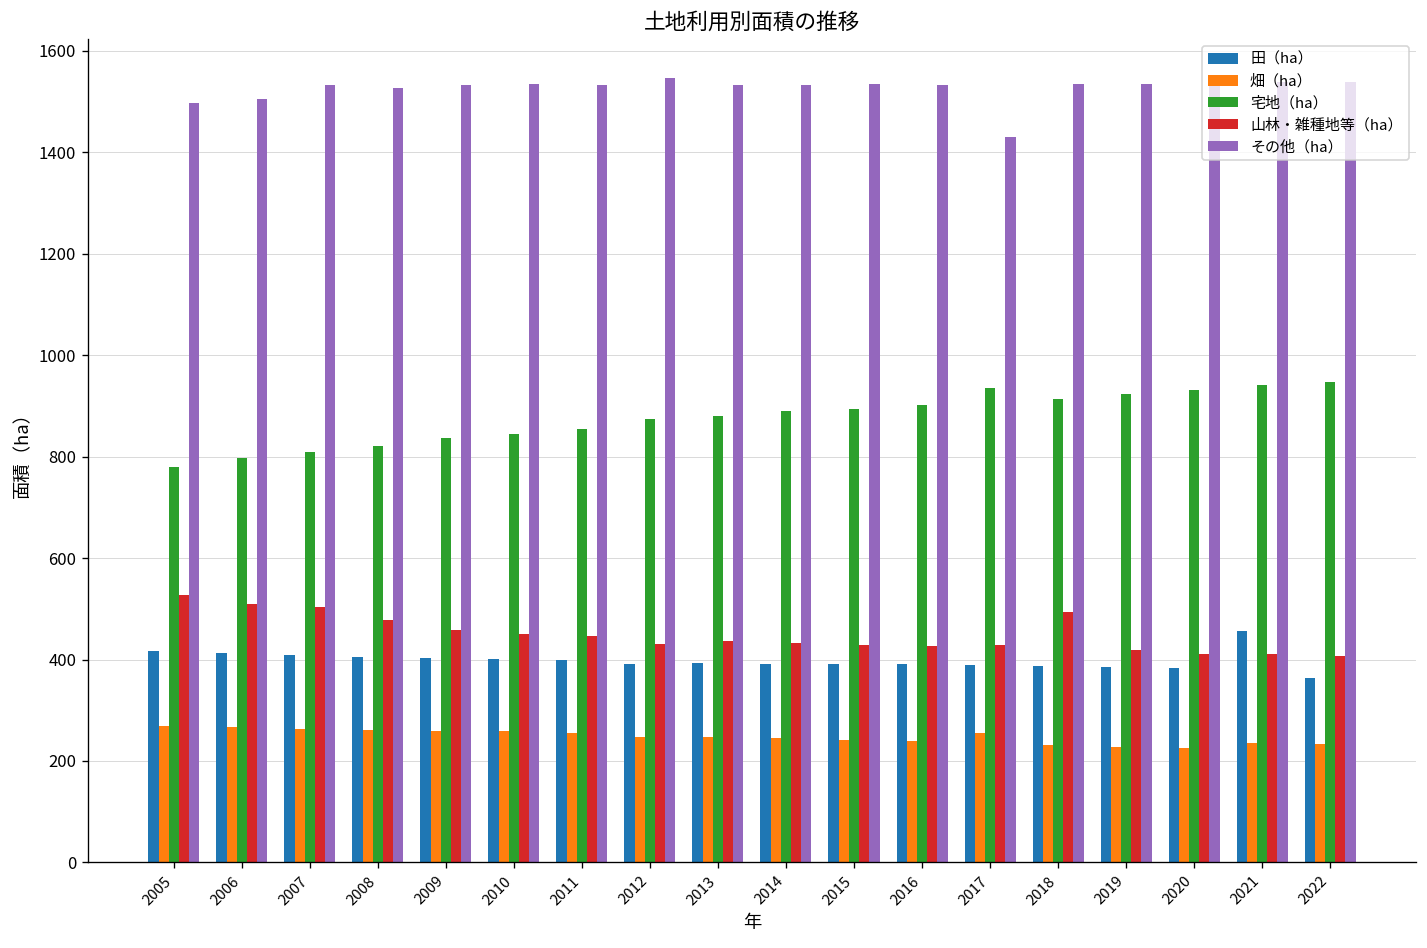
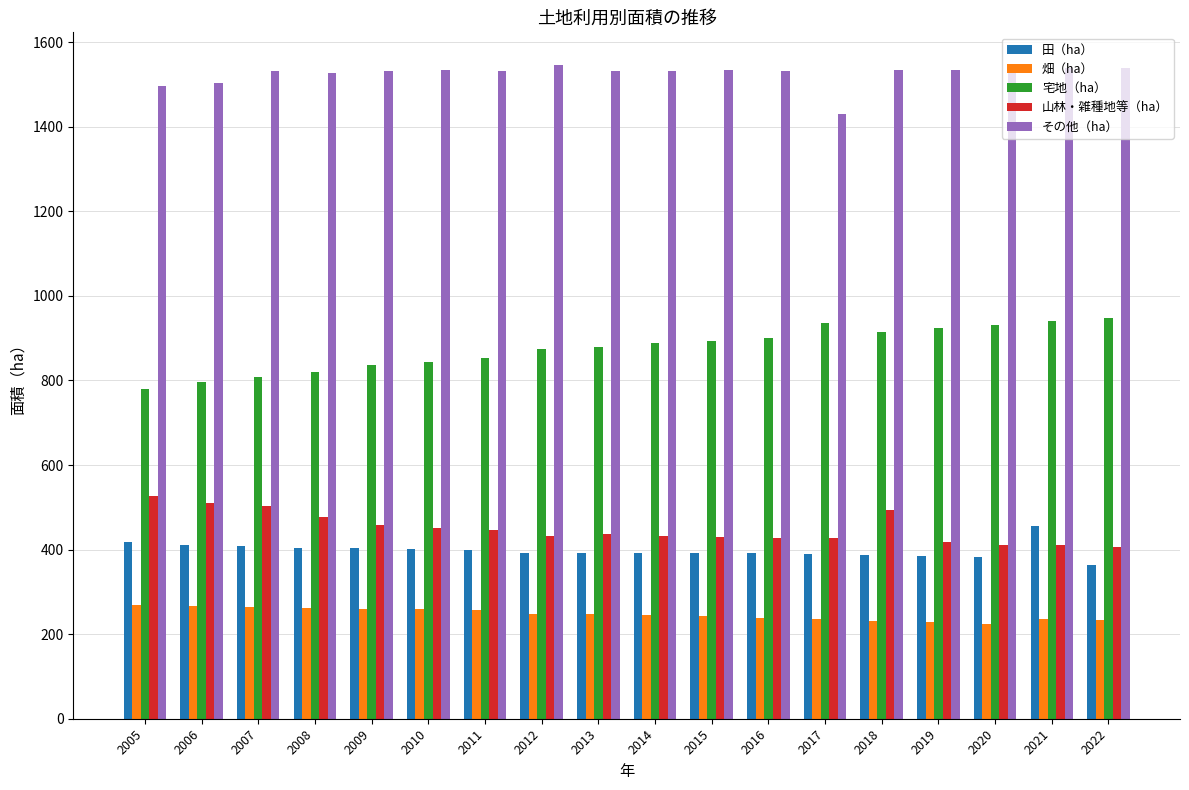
  {
    "田（ha）": {
      "2005": 420,
      "2006": 410,
      "2007": 410,
      "2008": 400,
      "2009": 400,
      "2010": 400,
      "2011": 400,
      "2012": 390,
      "2013": 390,
      "2014": 390,
      "2015": 390,
      "2016": 390,
      "2017": 390,
      "2018": 390,
      "2019": 390,
      "2020": 380,
      "2021": 460,
      "2022": 360
    },
    "畑（ha）": {
      "2005": 270,
      "2006": 270,
      "2007": 260,
      "2008": 260,
      "2009": 260,
      "2010": 260,
      "2011": 260,
      "2012": 250,
      "2013": 250,
      "2014": 250,
      "2015": 240,
      "2016": 240,
-     "2017": 260,
+     "2017": 240,
      "2018": 230,
      "2019": 230,
      "2020": 230,
      "2021": 240,
      "2022": 230
    },
    "宅地（ha）": {
      "2005": 780,
      "2006": 800,
      "2007": 810,
      "2008": 820,
      "2009": 840,
      "2010": 840,
      "2011": 850,
      "2012": 870,
      "2013": 880,
      "2014": 890,
      "2015": 890,
      "2016": 900,
      "2017": 940,
      "2018": 910,
      "2019": 920,
      "2020": 930,
      "2021": 940,
      "2022": 950
    },
    "山林・雑種地等（ha）": {
      "2005": 530,
      "2006": 510,
      "2007": 500,
      "2008": 480,
      "2009": 460,
      "2010": 450,
      "2011": 450,
      "2012": 430,
      "2013": 440,
      "2014": 430,
      "2015": 430,
      "2016": 430,
      "2017": 430,
      "2018": 490,
      "2019": 420,
      "2020": 410,
      "2021": 410,
      "2022": 410
    },
    "その他（ha）": {
      "2005": 1500,
      "2006": 1500,
      "2007": 1530,
      "2008": 1530,
      "2009": 1530,
      "2010": 1530,
      "2011": 1530,
      "2012": 1550,
      "2013": 1530,
      "2014": 1530,
      "2015": 1540,
      "2016": 1530,
      "2017": 1430,
      "2018": 1530,
      "2019": 1540
    }
  }
